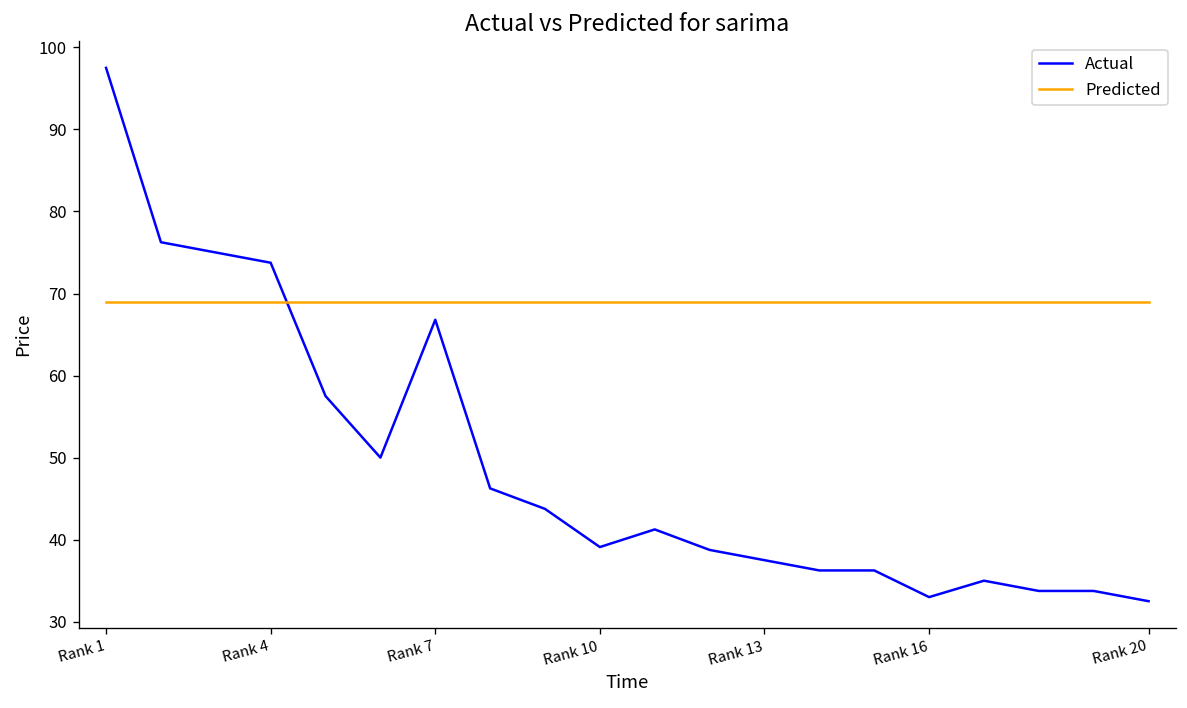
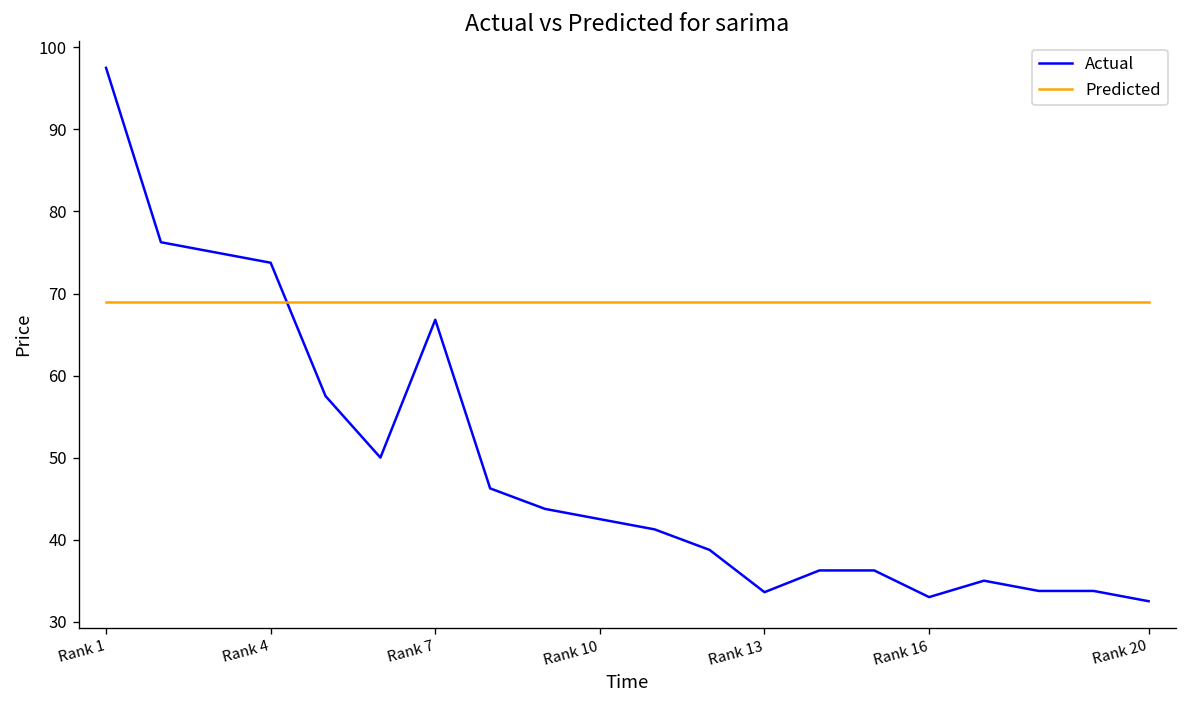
  {
    "Actual": {
      "Rank 1": 98,
      "Rank 4": 74,
      "Rank 7": 67,
-     "Rank 10": 39,
-     "Rank 13": 38,
+     "Rank 10": 43,
+     "Rank 13": 34,
      "Rank 16": 33,
      "Rank 20": 33
    },
    "Predicted": {
      "Rank 1": 69,
      "Rank 4": 69,
      "Rank 7": 69,
      "Rank 10": 69,
      "Rank 13": 69,
      "Rank 16": 69,
      "Rank 20": 69
    }
  }
